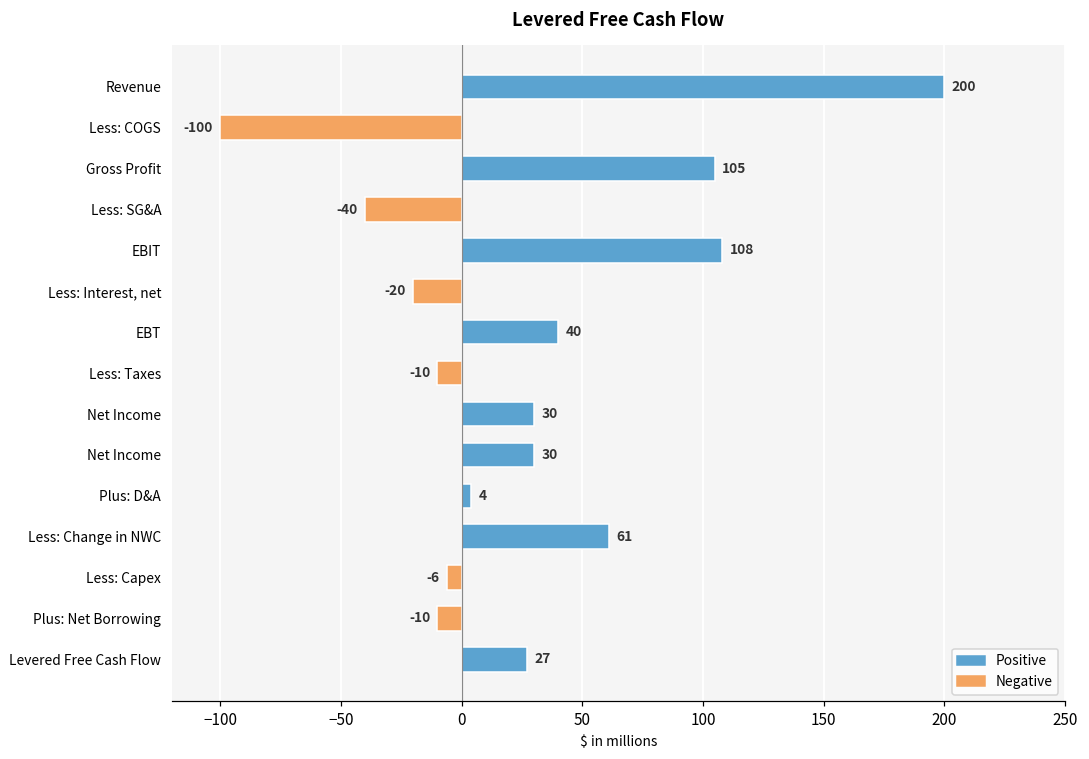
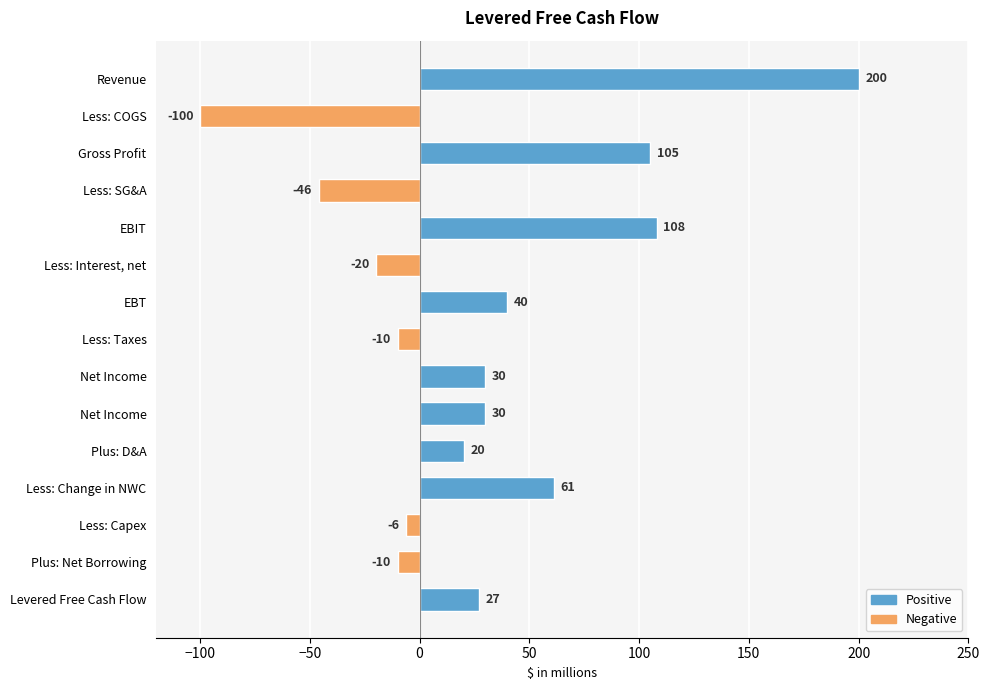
  {
    "Revenue": 200,
    "Less: COGS": -100,
    "Gross Profit": 105,
-   "Less: SG&A": -40,
+   "Less: SG&A": -46,
    "EBIT": 108,
    "Less: Interest, net": -20,
    "EBT": 40,
    "Less: Taxes": -10,
-   "Plus: D&A": 4,
+   "Plus: D&A": 20,
    "Less: Change in NWC": 61,
    "Less: Capex": -6,
    "Plus: Net Borrowing": -10,
    "Levered Free Cash Flow": 27
  }
